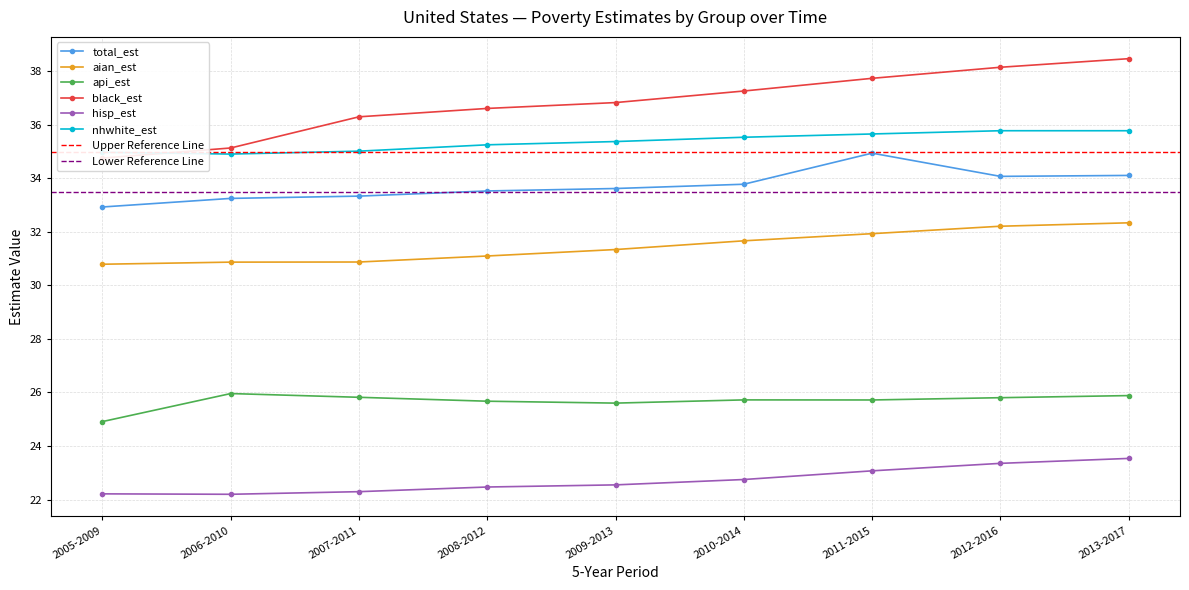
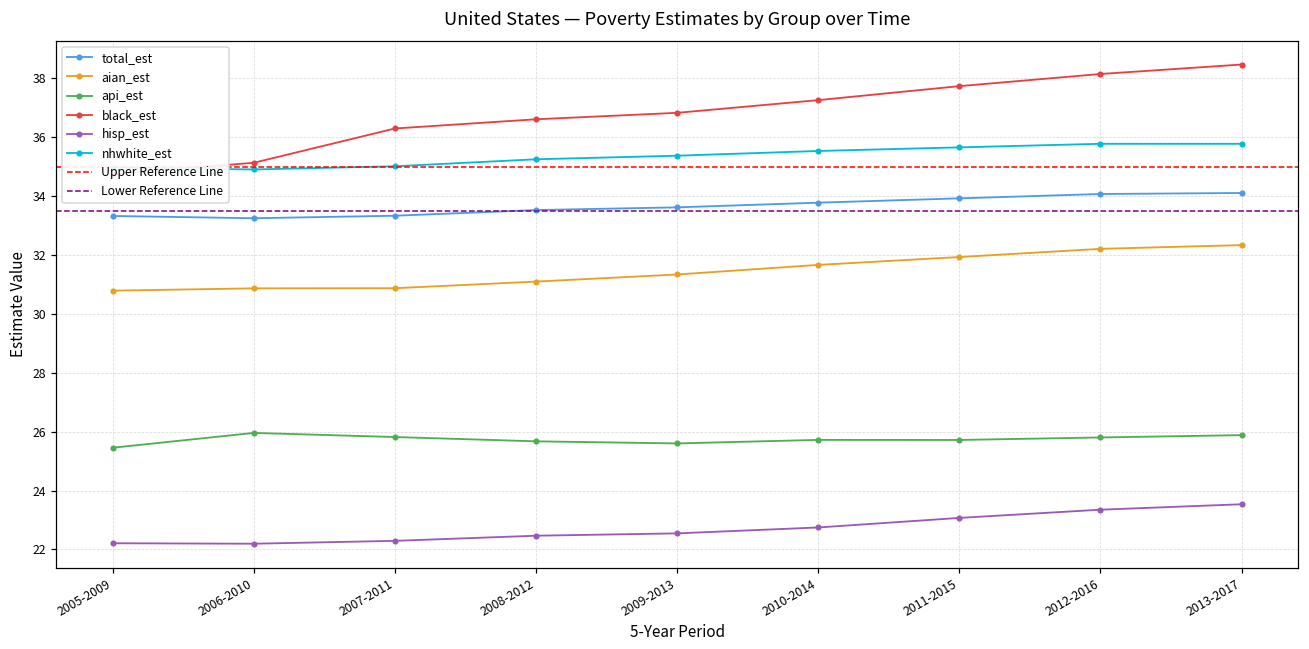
  {
    "total_est": {
-     "2005-2009": 32.9,
+     "2005-2009": 33.3,
      "2006-2010": 33.2,
      "2007-2011": 33.3,
      "2008-2012": 33.5,
      "2009-2013": 33.6,
      "2010-2014": 33.8,
-     "2011-2015": 34.9,
+     "2011-2015": 33.9,
      "2012-2016": 34.1,
      "2013-2017": 34.1
    },
    "aian_est": {
      "2005-2009": 30.8,
      "2006-2010": 30.9,
      "2007-2011": 30.9,
      "2008-2012": 31.1,
      "2009-2013": 31.3,
      "2010-2014": 31.7,
      "2011-2015": 31.9,
      "2012-2016": 32.2,
      "2013-2017": 32.3
    },
    "api_est": {
-     "2005-2009": 24.9,
+     "2005-2009": 25.5,
      "2006-2010": 26.0,
      "2007-2011": 25.8,
      "2008-2012": 25.7,
      "2009-2013": 25.6,
      "2010-2014": 25.7,
      "2011-2015": 25.7,
      "2012-2016": 25.8,
      "2013-2017": 25.9
    },
    "black_est": {
      "2006-2010": 35.1,
      "2007-2011": 36.3,
      "2008-2012": 36.6,
      "2009-2013": 36.8,
      "2010-2014": 37.3,
      "2011-2015": 37.7,
      "2012-2016": 38.1,
      "2013-2017": 38.5
    },
    "hisp_est": {
      "2005-2009": 22.2,
      "2006-2010": 22.2,
      "2007-2011": 22.3,
      "2008-2012": 22.5,
      "2009-2013": 22.5,
      "2010-2014": 22.7,
      "2011-2015": 23.1,
      "2012-2016": 23.4,
      "2013-2017": 23.5
    },
    "nhwhite_est": {
      "2006-2010": 34.9,
      "2007-2011": 35.0,
      "2008-2012": 35.3,
      "2009-2013": 35.4,
      "2010-2014": 35.5,
      "2011-2015": 35.7,
      "2012-2016": 35.8,
      "2013-2017": 35.8
    }
  }
